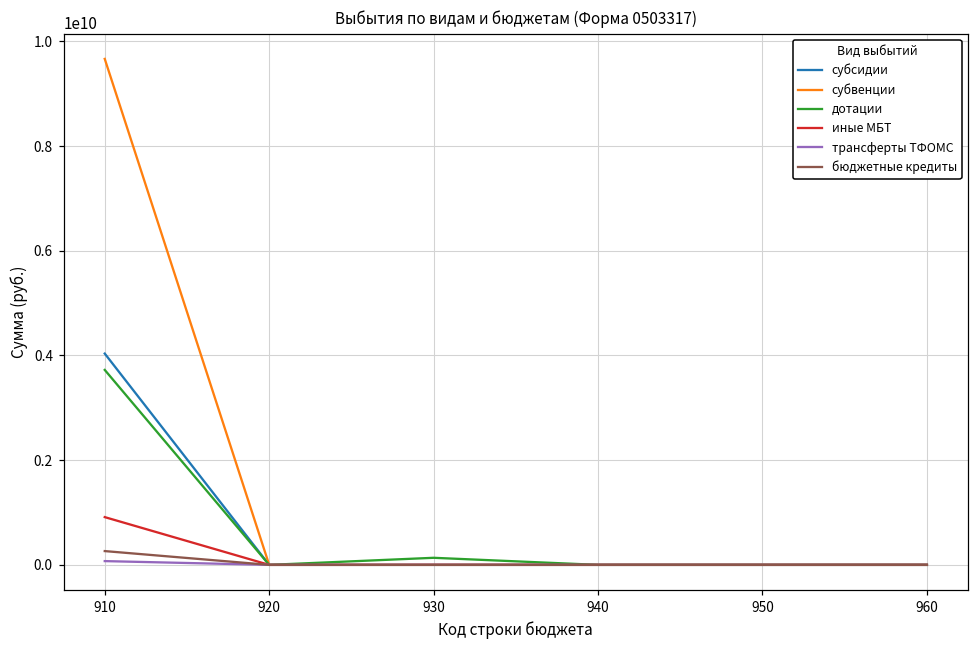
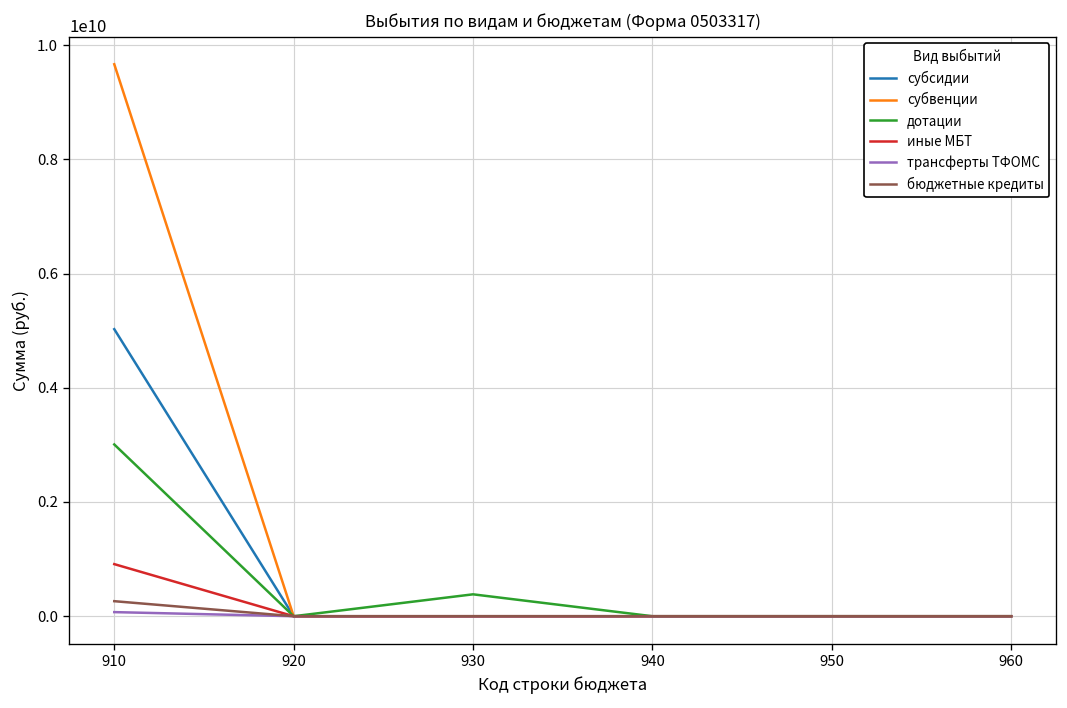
  {
    "субсидии": {
-     "910": 4000000000
+     "910": 5000000000
    },
    "субвенции": {
      "910": 9700000000
    },
    "дотации": {
-     "910": 3700000000,
-     "930": 100000000
+     "910": 3000000000,
+     "930": 400000000
    },
    "иные МБТ": {
      "910": 900000000
    },
    "трансферты ТФОМС": {
      "910": 100000000
    },
    "бюджетные кредиты": {
      "910": 300000000
    }
  }
